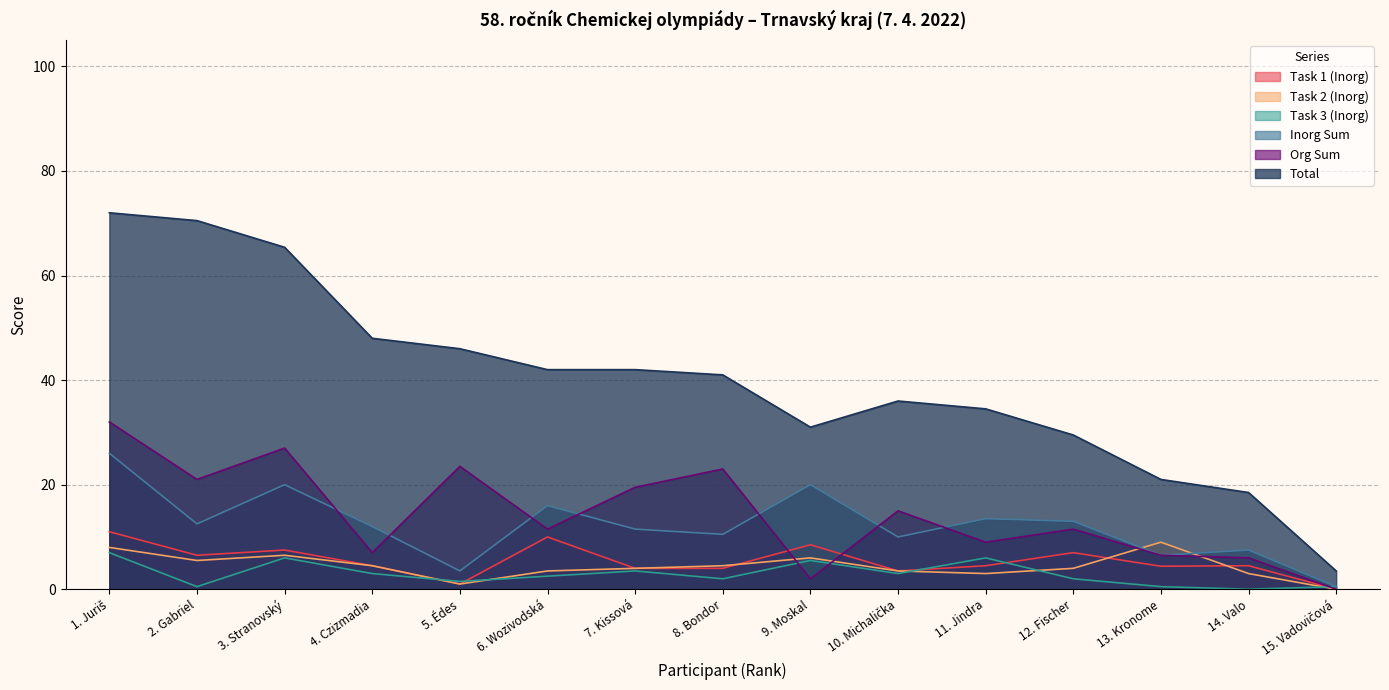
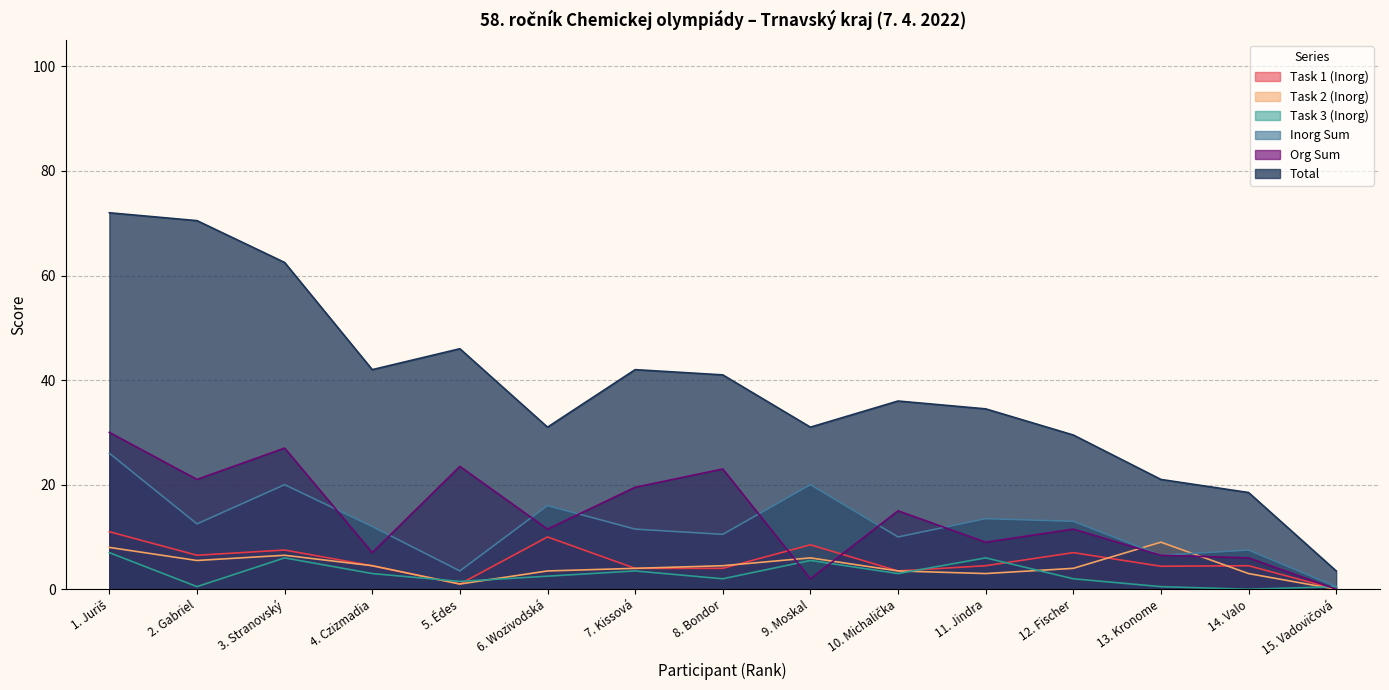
  {
    "Task 1 (Inorg)": {
      "1. Juriš": 11,
      "2. Gabriel": 7,
      "3. Stranovský": 8,
      "6. Wozivodská": 10,
      "8. Bondor": 4,
      "9. Moskal": 9,
      "11. Jindra": 5,
      "12. Fischer": 7,
      "13. Kronome": 4,
      "14. Valo": 5
    },
    "Task 2 (Inorg)": {
      "1. Juriš": 8,
      "2. Gabriel": 6,
      "3. Stranovský": 7,
      "6. Wozivodská": 4,
      "8. Bondor": 5,
      "9. Moskal": 6,
      "11. Jindra": 3,
      "12. Fischer": 4,
      "13. Kronome": 9,
      "14. Valo": 3
    },
    "Org Sum": {
-     "1. Juriš": 32,
+     "1. Juriš": 30,
      "2. Gabriel": 21,
      "3. Stranovský": 27,
      "4. Czizmadia": 7,
      "5. Édes": 24,
      "6. Wozivodská": 12,
      "7. Kissová": 20,
      "8. Bondor": 23,
      "9. Moskal": 2,
      "10. Michalička": 15,
      "11. Jindra": 9,
      "12. Fischer": 12,
      "14. Valo": 6
    },
    "Total": {
      "1. Juriš": 72,
      "2. Gabriel": 71,
-     "3. Stranovský": 65,
-     "4. Czizmadia": 48,
+     "3. Stranovský": 63,
+     "4. Czizmadia": 42,
      "5. Édes": 46,
-     "6. Wozivodská": 42,
+     "6. Wozivodská": 31,
      "7. Kissová": 42,
      "8. Bondor": 41,
      "9. Moskal": 31,
      "10. Michalička": 36,
      "11. Jindra": 35,
      "12. Fischer": 30,
      "13. Kronome": 21,
      "14. Valo": 19,
      "15. Vadovičová": 4
    }
  }
